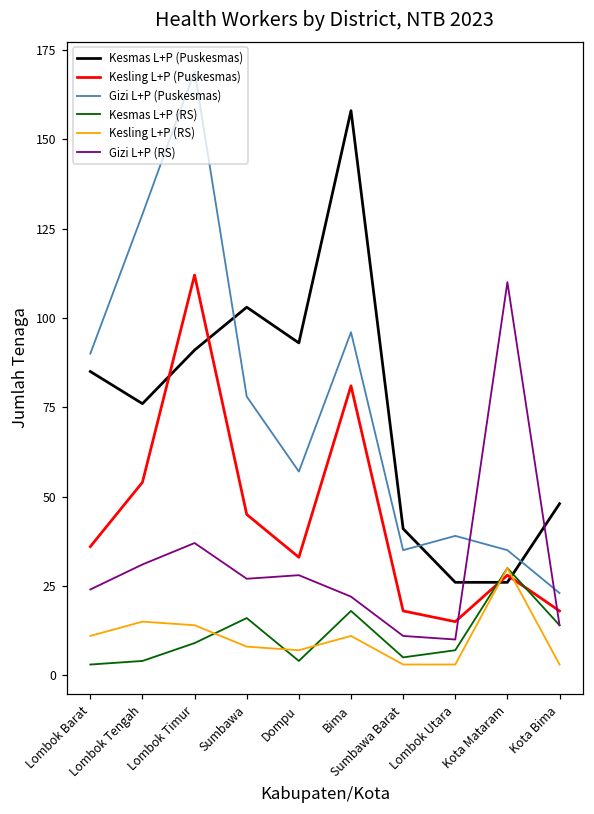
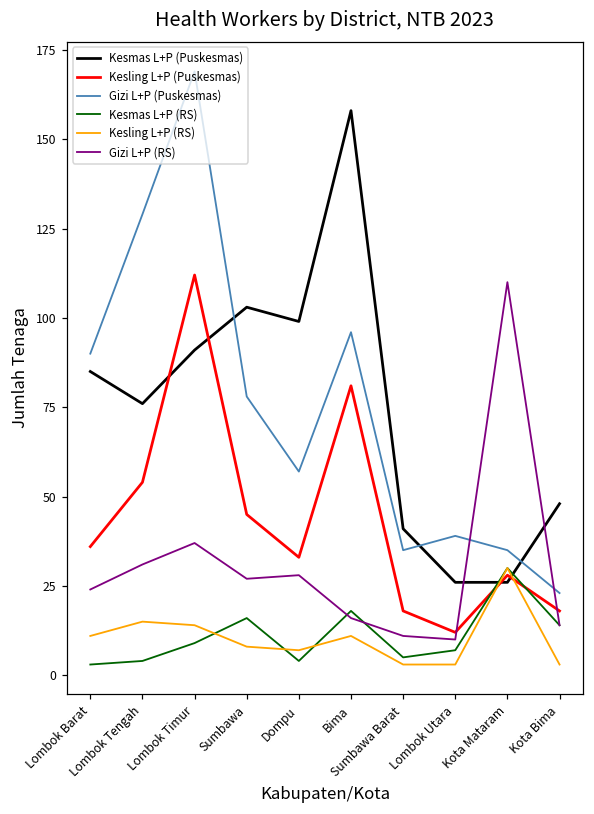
  {
    "Kesmas L+P (Puskesmas)": {
      "Lombok Barat": 85,
      "Lombok Tengah": 76,
      "Lombok Timur": 91,
      "Sumbawa": 103,
-     "Dompu": 93,
+     "Dompu": 99,
      "Bima": 158,
      "Sumbawa Barat": 41,
      "Lombok Utara": 26,
      "Kota Mataram": 26,
      "Kota Bima": 48
    },
    "Kesling L+P (Puskesmas)": {
      "Lombok Barat": 36,
      "Lombok Tengah": 54,
      "Lombok Timur": 112,
      "Sumbawa": 45,
      "Dompu": 33,
      "Bima": 81,
      "Sumbawa Barat": 18,
-     "Lombok Utara": 15,
+     "Lombok Utara": 12,
      "Kota Mataram": 28,
      "Kota Bima": 18
    },
    "Gizi L+P (Puskesmas)": {
      "Lombok Barat": 90,
      "Lombok Tengah": 129,
      "Sumbawa": 78,
      "Dompu": 57,
      "Bima": 96,
      "Sumbawa Barat": 35,
      "Lombok Utara": 39,
      "Kota Mataram": 35,
      "Kota Bima": 23
    },
    "Kesmas L+P (RS)": {
      "Lombok Barat": 3,
      "Lombok Tengah": 4,
      "Lombok Timur": 9,
      "Sumbawa": 16,
      "Dompu": 4,
      "Bima": 18,
      "Sumbawa Barat": 5,
      "Lombok Utara": 7
    },
    "Kesling L+P (RS)": {
      "Lombok Barat": 11,
      "Lombok Tengah": 15,
      "Lombok Timur": 14,
      "Sumbawa": 8,
      "Dompu": 7,
      "Bima": 11,
      "Sumbawa Barat": 3,
      "Lombok Utara": 3,
      "Kota Bima": 3
    },
    "Gizi L+P (RS)": {
      "Lombok Barat": 24,
      "Lombok Tengah": 31,
      "Lombok Timur": 37,
      "Sumbawa": 27,
      "Dompu": 28,
-     "Bima": 22,
+     "Bima": 16,
      "Sumbawa Barat": 11,
      "Lombok Utara": 10,
      "Kota Mataram": 110
    }
  }
